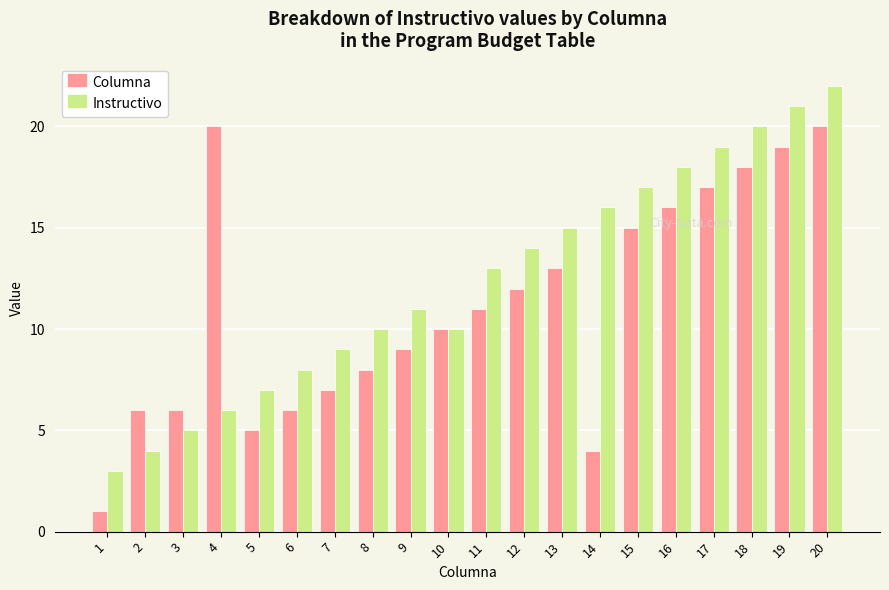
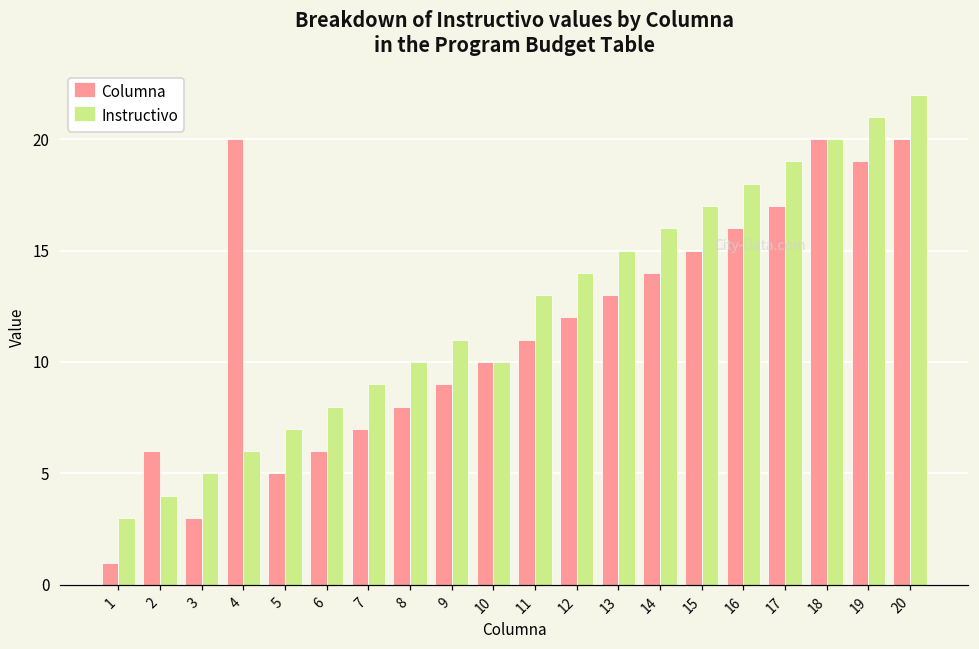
  {
    "Columna": {
      "1": 1,
      "2": 6,
-     "3": 6,
+     "3": 3,
      "4": 20,
      "5": 5,
      "6": 6,
      "7": 7,
      "8": 8,
      "9": 9,
      "10": 10,
      "11": 11,
      "12": 12,
      "13": 13,
-     "14": 4,
+     "14": 14,
      "15": 15,
      "16": 16,
      "17": 17,
-     "18": 18,
+     "18": 20,
      "19": 19,
      "20": 20
    },
    "Instructivo": {
      "1": 3,
      "2": 4,
      "3": 5,
      "4": 6,
      "5": 7,
      "6": 8,
      "7": 9,
      "8": 10,
      "9": 11,
      "10": 10,
      "11": 13,
      "12": 14,
      "13": 15,
      "14": 16,
      "15": 17,
      "16": 18,
      "17": 19,
      "18": 20,
      "19": 21,
      "20": 22
    }
  }
